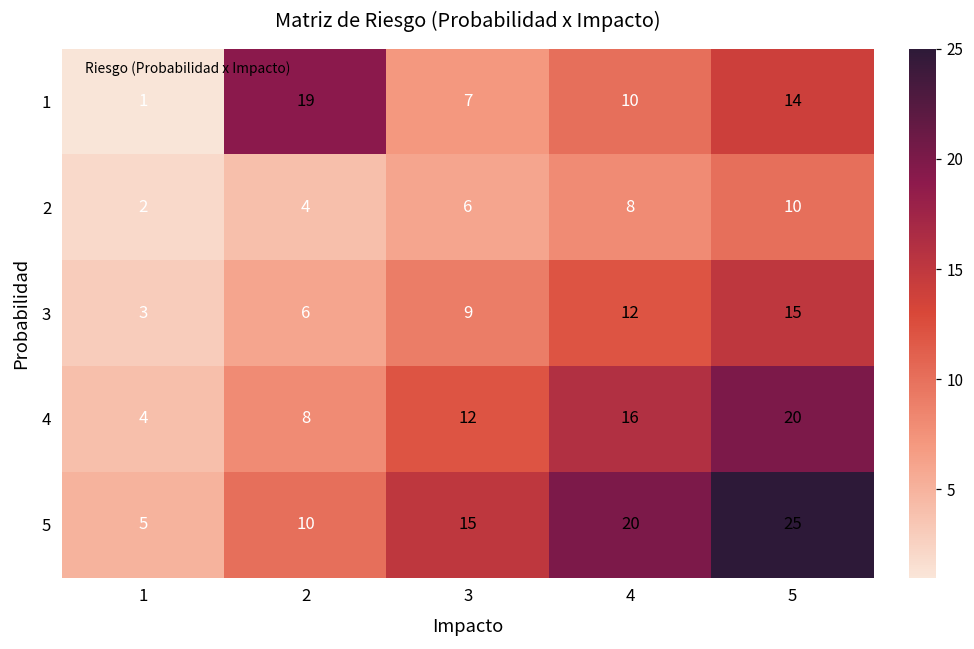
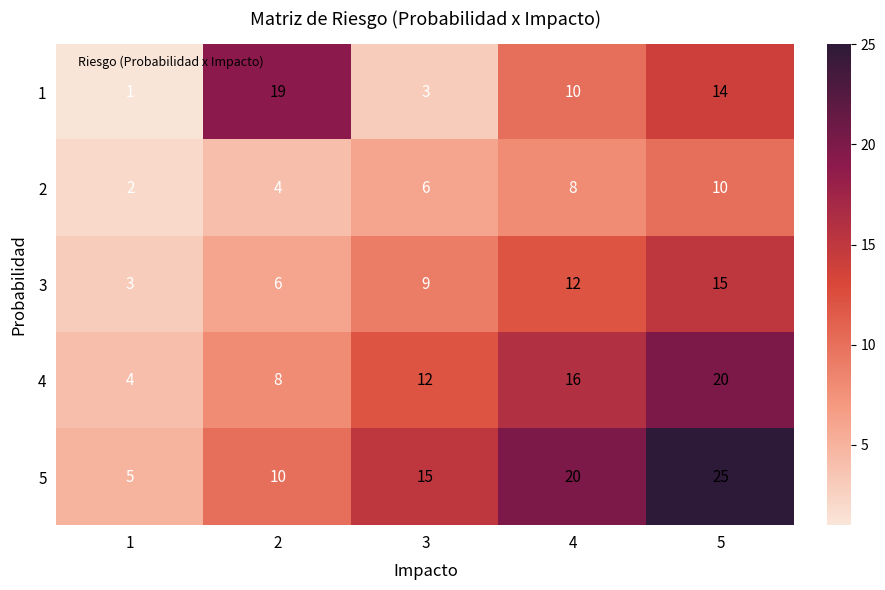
  {
    "1": {
      "2": 19,
-     "3": 7,
+     "3": 3,
      "4": 10,
      "5": 14
    },
    "2": {
      "1": 2,
      "2": 4,
      "3": 6,
      "4": 8,
      "5": 10
    },
    "3": {
      "1": 3,
      "2": 6,
      "3": 9,
      "4": 12,
      "5": 15
    },
    "4": {
      "1": 4,
      "2": 8,
      "3": 12,
      "4": 16,
      "5": 20
    },
    "5": {
      "1": 5,
      "2": 10,
      "3": 15,
      "4": 20,
      "5": 25
    }
  }
